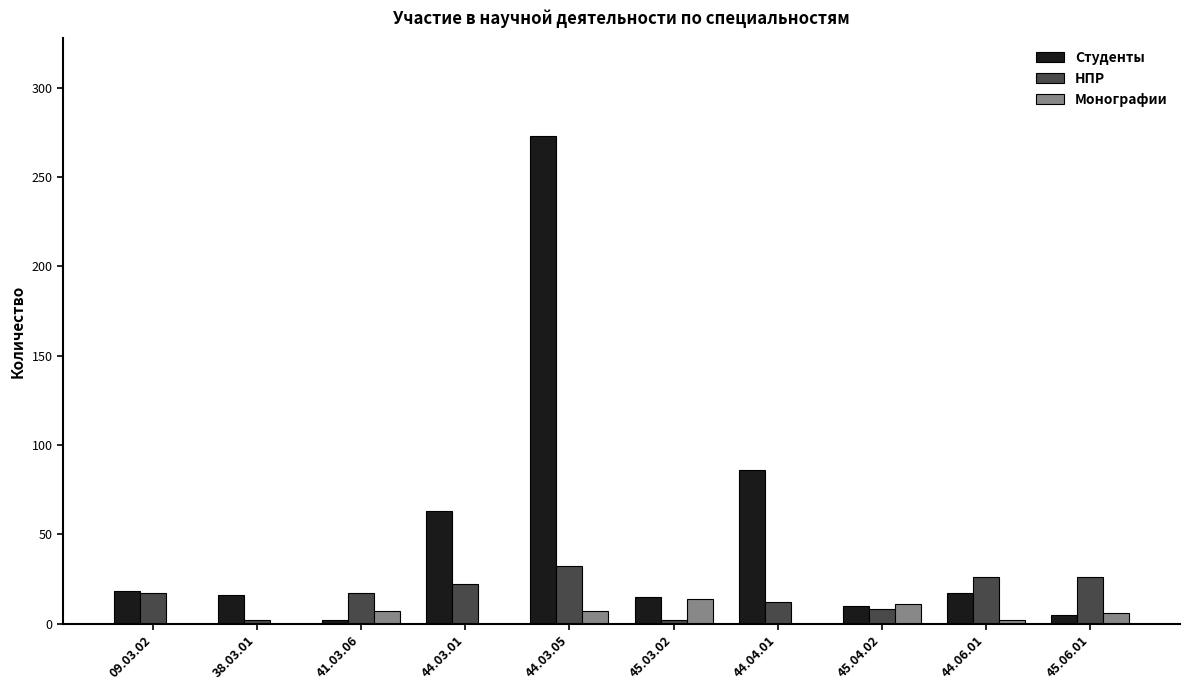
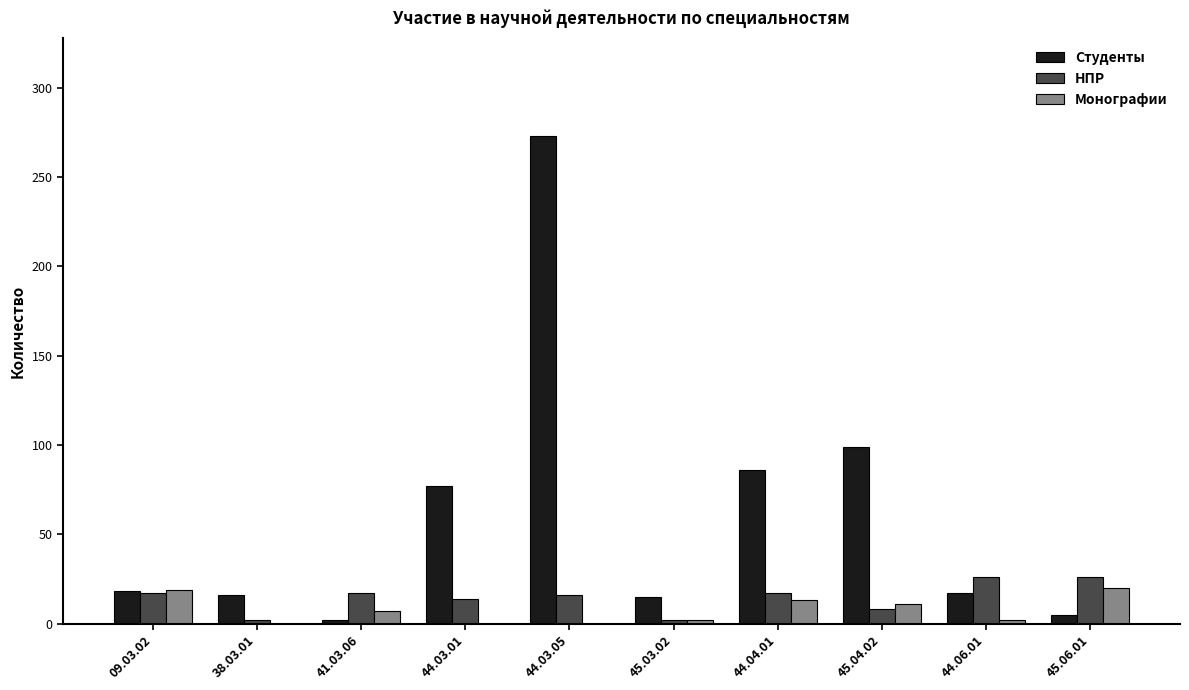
  {
    "Студенты": {
      "09.03.02": 18,
      "38.03.01": 16,
      "41.03.06": 2,
-     "44.03.01": 63,
+     "44.03.01": 77,
      "44.03.05": 273,
      "45.03.02": 15,
      "44.04.01": 86,
-     "45.04.02": 10,
+     "45.04.02": 99,
      "44.06.01": 17,
      "45.06.01": 5
    },
    "НПР": {
      "09.03.02": 17,
      "38.03.01": 2,
      "41.03.06": 17,
-     "44.03.01": 22,
-     "44.03.05": 32,
+     "44.03.01": 14,
+     "44.03.05": 16,
      "45.03.02": 2,
-     "44.04.01": 12,
+     "44.04.01": 17,
      "45.04.02": 8,
      "44.06.01": 26,
      "45.06.01": 26
    },
    "Монографии": {
-     "09.03.02": 0,
+     "09.03.02": 19,
      "38.03.01": 0,
      "41.03.06": 7,
      "44.03.01": 0,
-     "44.03.05": 7,
-     "45.03.02": 14,
-     "44.04.01": 0,
+     "44.03.05": 0,
+     "45.03.02": 2,
+     "44.04.01": 13,
      "45.04.02": 11,
      "44.06.01": 2,
-     "45.06.01": 6
+     "45.06.01": 20
    }
  }
